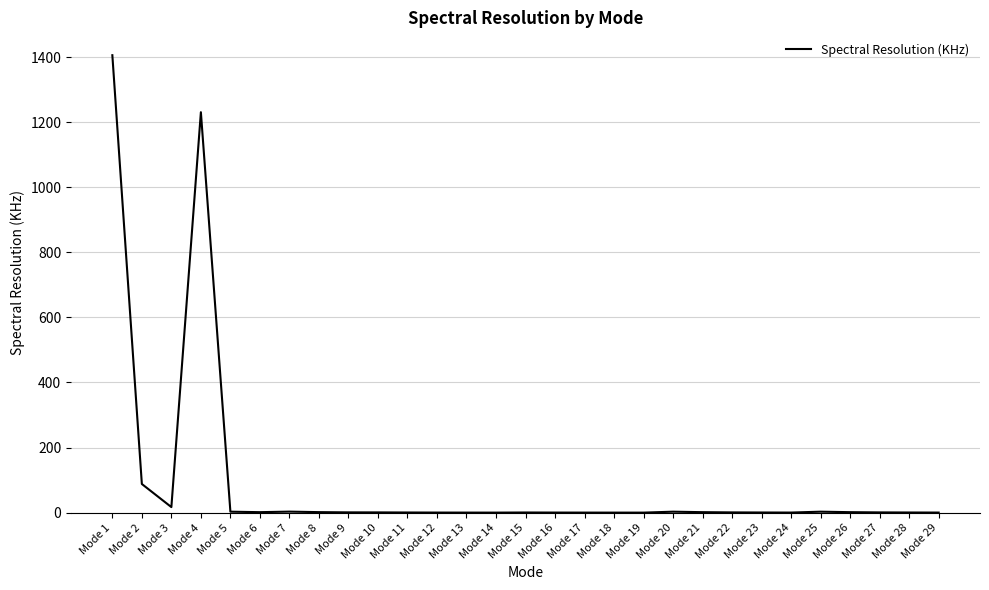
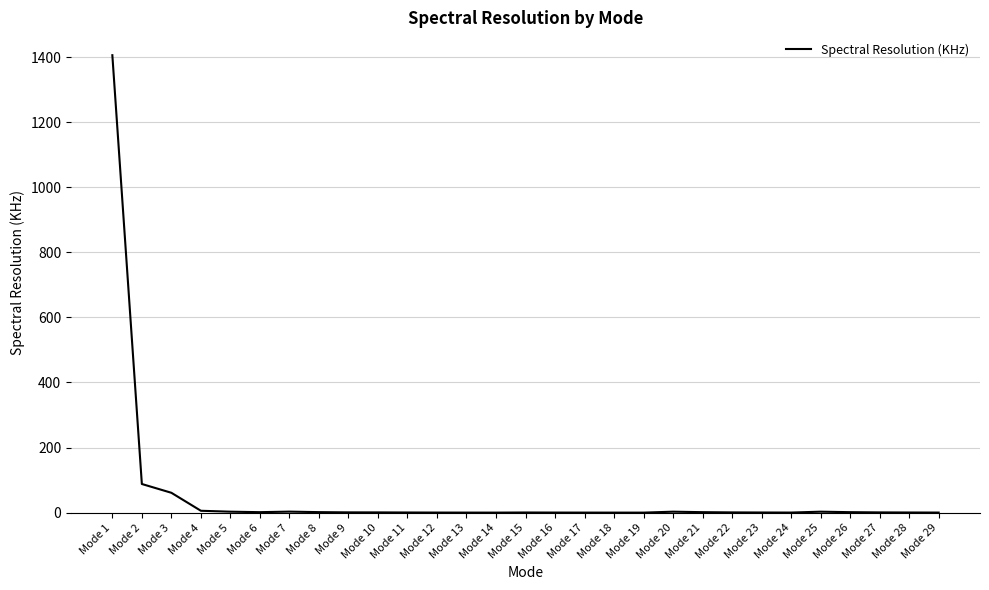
  {
    "Mode 1": 1410,
    "Mode 2": 90,
-   "Mode 3": 20,
-   "Mode 4": 1230,
+   "Mode 3": 60,
+   "Mode 4": 10,
    "Mode 5": 0,
    "Mode 6": 0,
    "Mode 7": 0,
    "Mode 8": 0,
    "Mode 9": 0,
    "Mode 10": 0,
    "Mode 11": 0,
    "Mode 12": 0,
    "Mode 13": 0,
    "Mode 14": 0,
    "Mode 15": 0,
    "Mode 16": 0,
    "Mode 17": 0,
    "Mode 18": 0,
    "Mode 19": 0,
    "Mode 20": 0,
    "Mode 21": 0,
    "Mode 22": 0,
    "Mode 23": 0,
    "Mode 24": 0,
    "Mode 25": 0,
    "Mode 26": 0,
    "Mode 27": 0,
    "Mode 28": 0,
    "Mode 29": 0
  }
